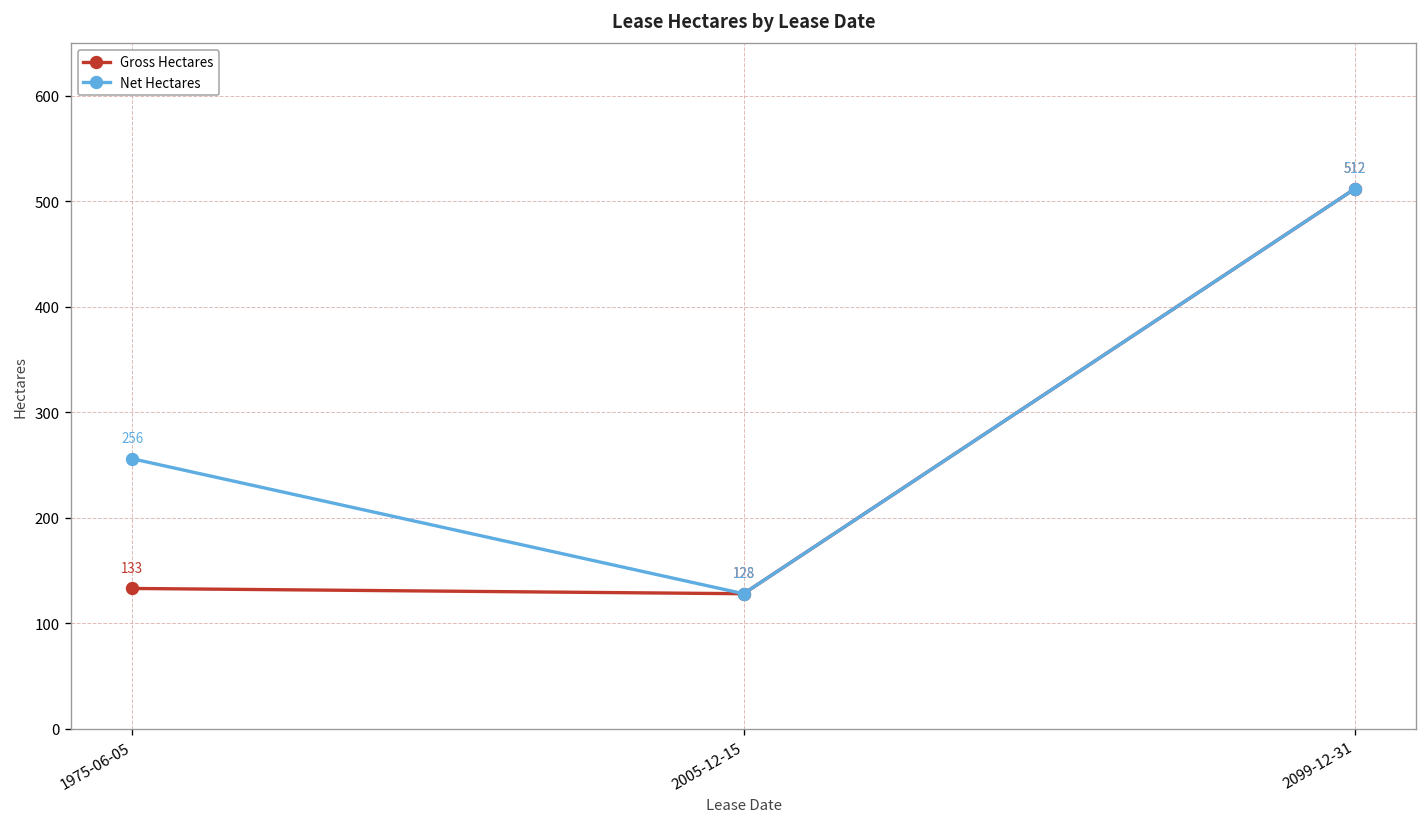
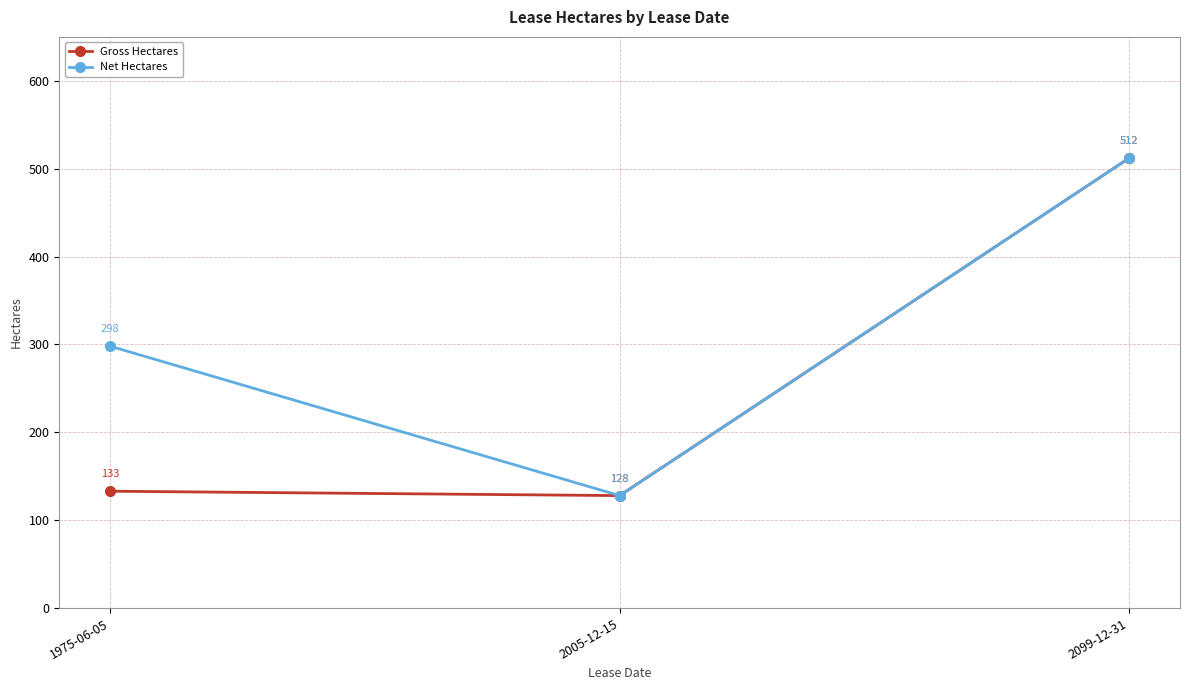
  {
    "Gross Hectares": {
      "1975-06-05": 133
    },
    "Net Hectares": {
-     "1975-06-05": 256
+     "1975-06-05": 298
    }
  }
